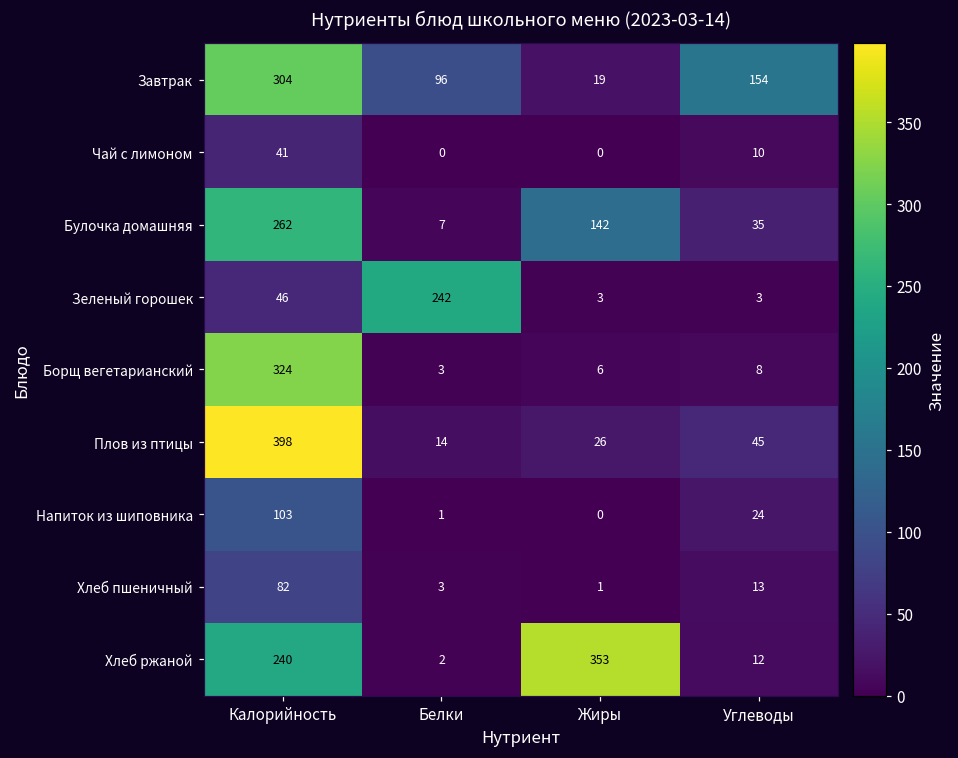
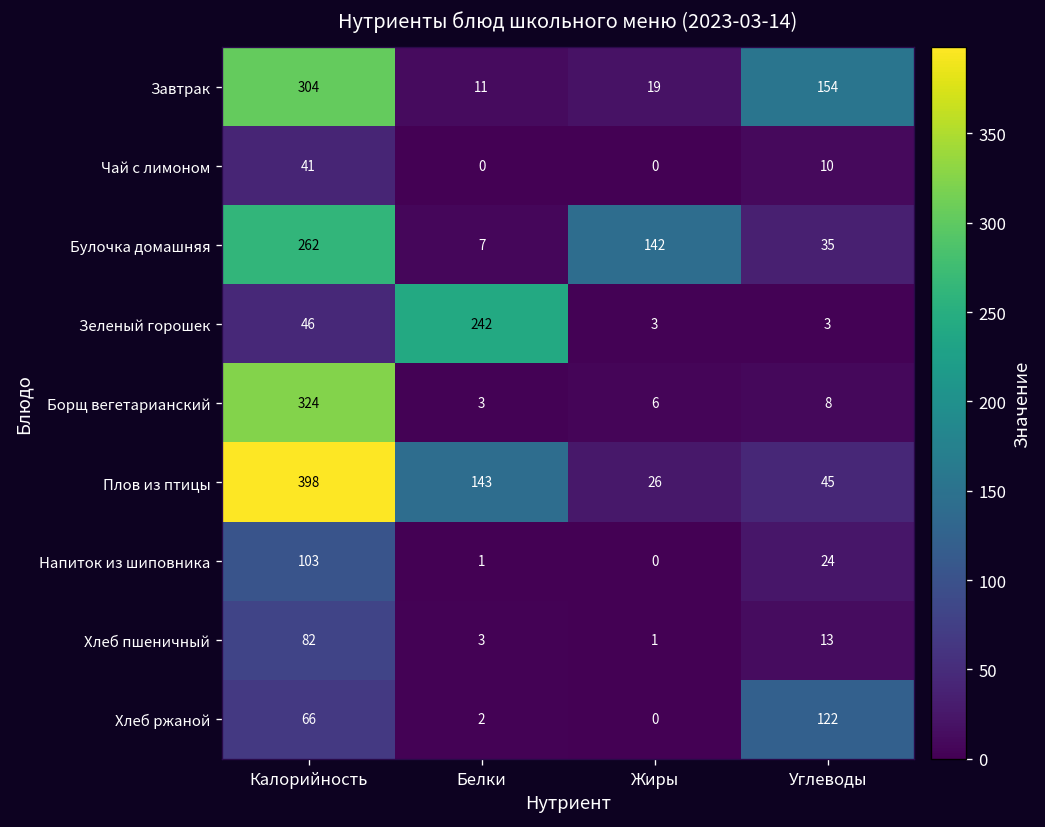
  {
    "Завтрак": {
      "Калорийность": 304,
-     "Белки": 96,
+     "Белки": 11,
      "Жиры": 19,
      "Углеводы": 154
    },
    "Чай с лимоном": {
      "Калорийность": 41,
      "Белки": 0,
      "Жиры": 0,
      "Углеводы": 10
    },
    "Булочка домашняя": {
      "Калорийность": 262,
      "Белки": 7,
      "Жиры": 142,
      "Углеводы": 35
    },
    "Зеленый горошек": {
      "Калорийность": 46,
      "Белки": 242,
      "Жиры": 3,
      "Углеводы": 3
    },
    "Борщ вегетарианский": {
      "Калорийность": 324,
      "Белки": 3,
      "Жиры": 6,
      "Углеводы": 8
    },
    "Плов из птицы": {
      "Калорийность": 398,
-     "Белки": 14,
+     "Белки": 143,
      "Жиры": 26,
      "Углеводы": 45
    },
    "Напиток из шиповника": {
      "Калорийность": 103,
      "Белки": 1,
      "Жиры": 0,
      "Углеводы": 24
    },
    "Хлеб пшеничный": {
      "Калорийность": 82,
      "Белки": 3,
      "Жиры": 1,
      "Углеводы": 13
    },
    "Хлеб ржаной": {
-     "Калорийность": 240,
+     "Калорийность": 66,
      "Белки": 2,
-     "Жиры": 353,
-     "Углеводы": 12
+     "Жиры": 0,
+     "Углеводы": 122
    }
  }
